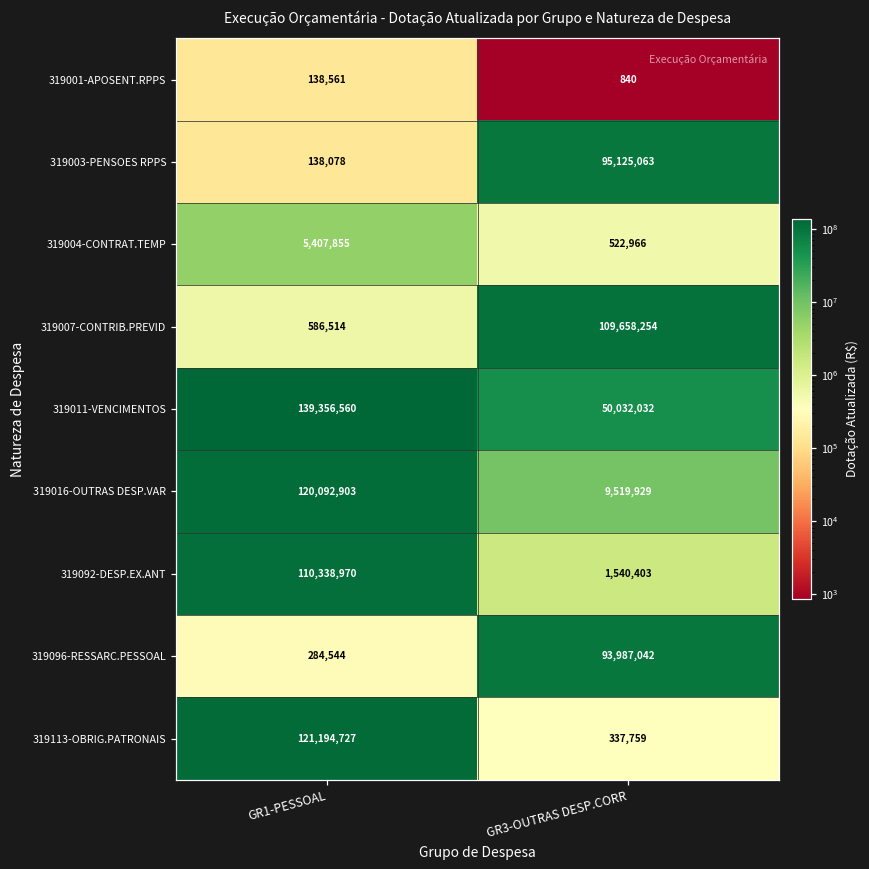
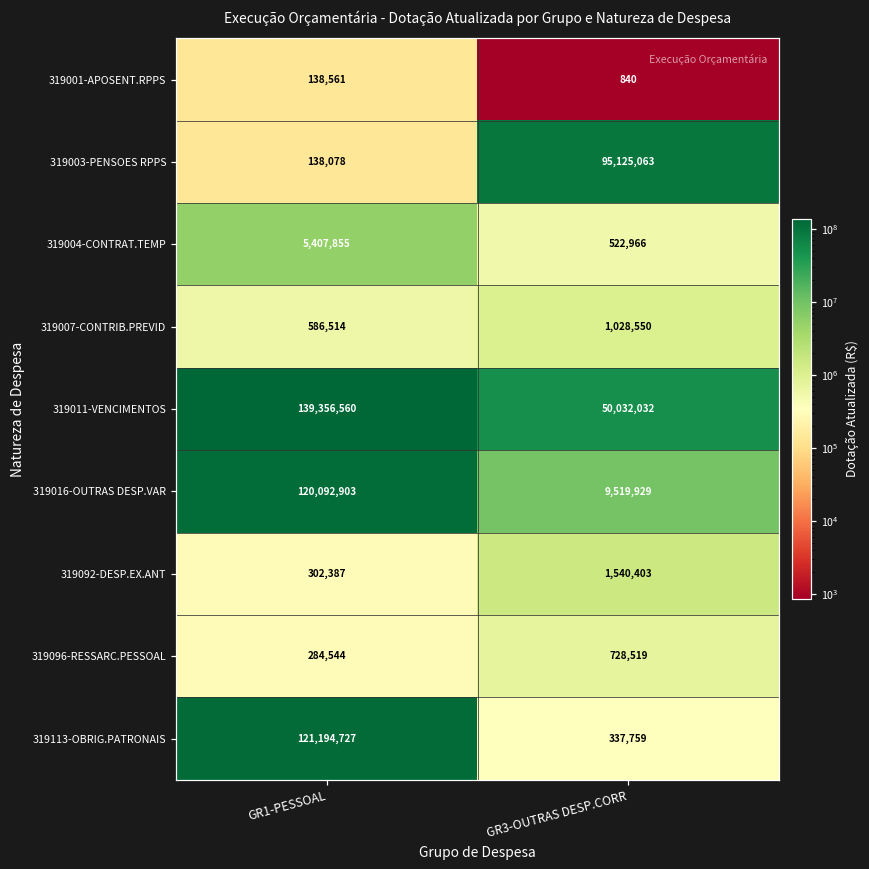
  {
    "319001-APOSENT.RPPS": {
      "GR1-PESSOAL": "138,561"
    },
    "319003-PENSOES RPPS": {
      "GR1-PESSOAL": "138,078",
      "GR3-OUTRAS DESP.CORR": "95,125,063"
    },
    "319004-CONTRAT.TEMP": {
      "GR1-PESSOAL": "5,407,855",
      "GR3-OUTRAS DESP.CORR": "522,966"
    },
    "319007-CONTRIB.PREVID": {
      "GR1-PESSOAL": "586,514",
-     "GR3-OUTRAS DESP.CORR": "109,658,254"
+     "GR3-OUTRAS DESP.CORR": "1,028,550"
    },
    "319011-VENCIMENTOS": {
      "GR1-PESSOAL": "139,356,560",
      "GR3-OUTRAS DESP.CORR": "50,032,032"
    },
    "319016-OUTRAS DESP.VAR": {
      "GR1-PESSOAL": "120,092,903",
      "GR3-OUTRAS DESP.CORR": "9,519,929"
    },
    "319092-DESP.EX.ANT": {
-     "GR1-PESSOAL": "110,338,970",
+     "GR1-PESSOAL": "302,387",
      "GR3-OUTRAS DESP.CORR": "1,540,403"
    },
    "319096-RESSARC.PESSOAL": {
      "GR1-PESSOAL": "284,544",
-     "GR3-OUTRAS DESP.CORR": "93,987,042"
+     "GR3-OUTRAS DESP.CORR": "728,519"
    },
    "319113-OBRIG.PATRONAIS": {
      "GR1-PESSOAL": "121,194,727",
      "GR3-OUTRAS DESP.CORR": "337,759"
    }
  }
